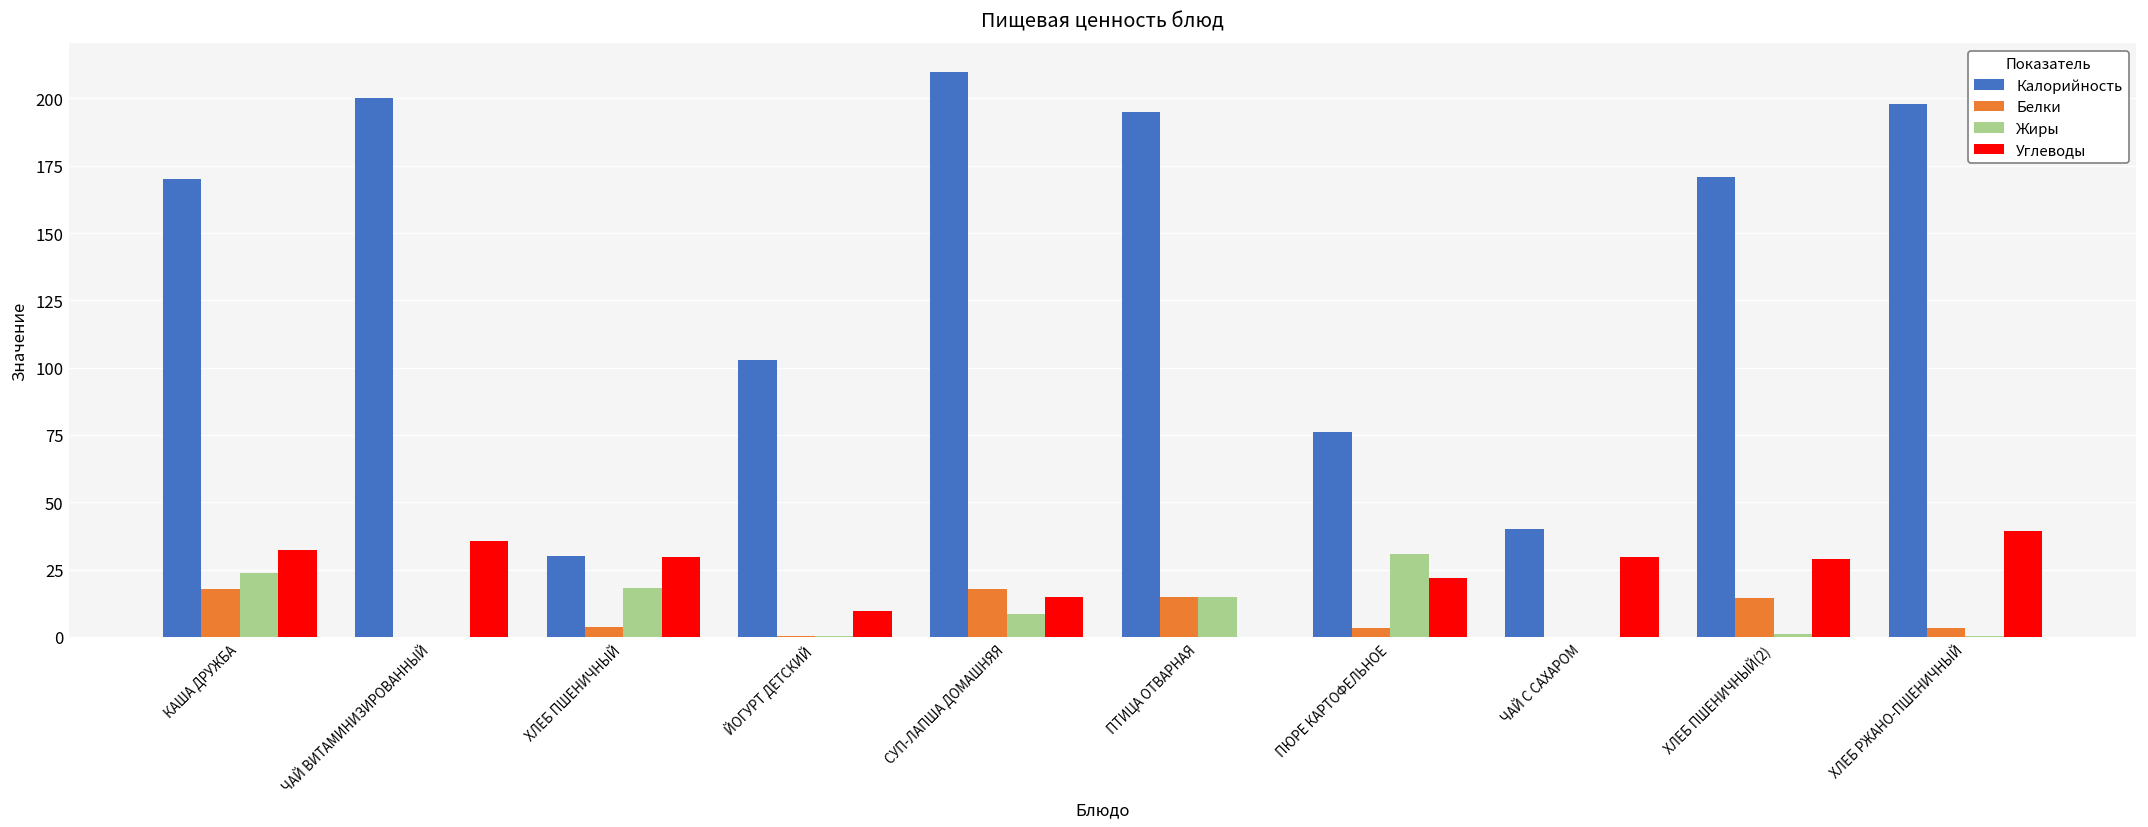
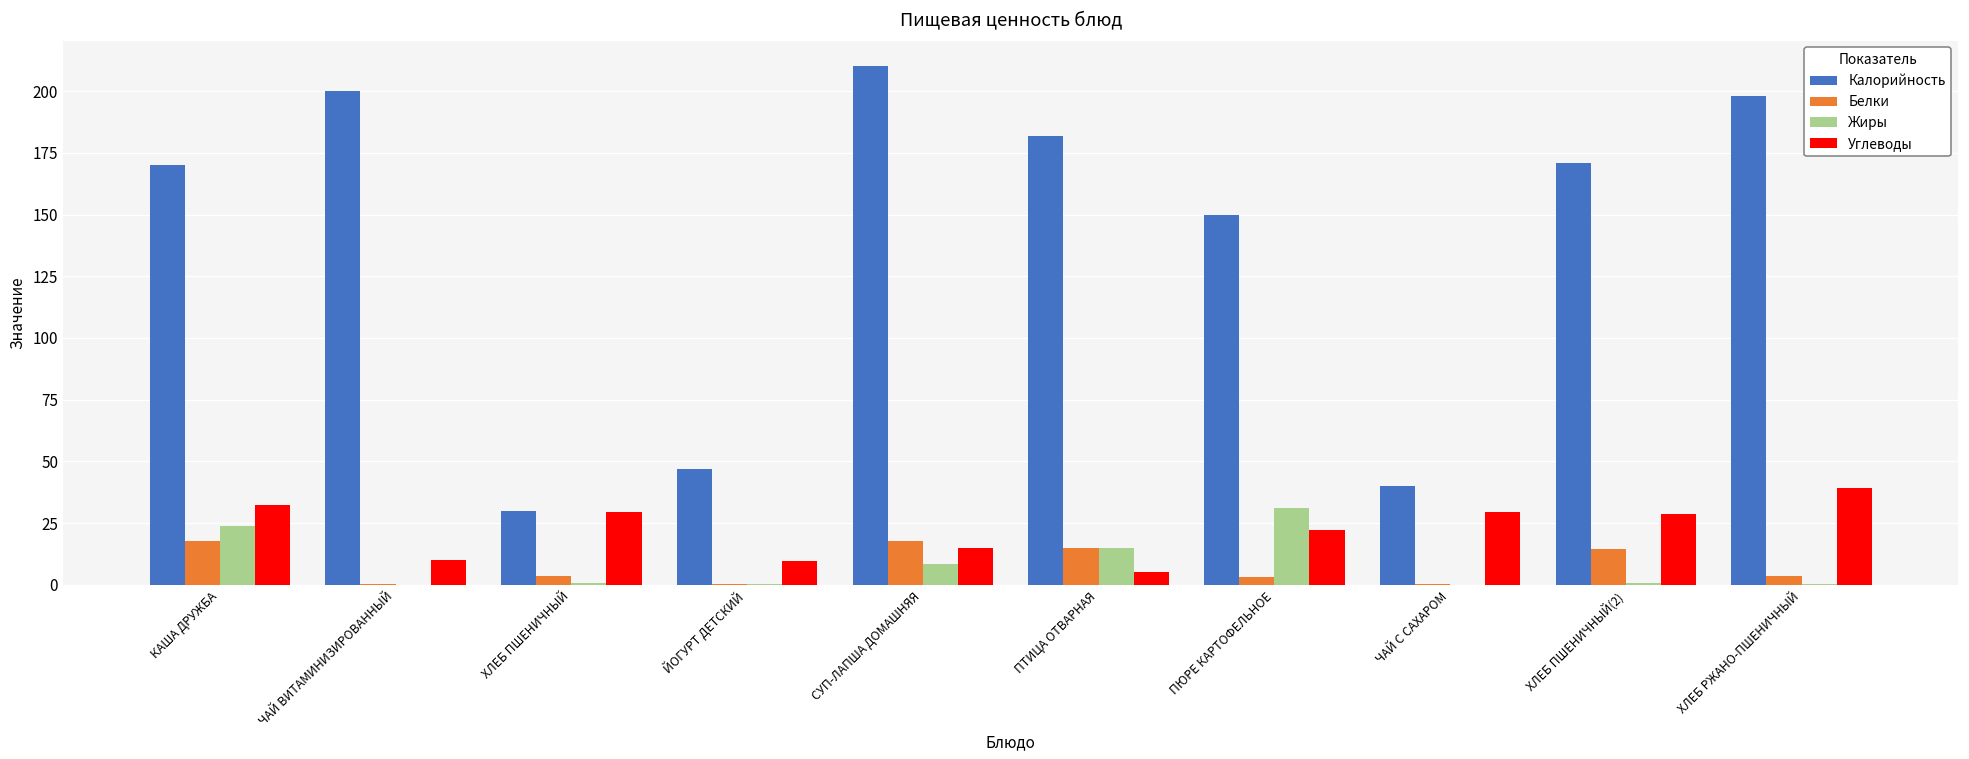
  {
    "Калорийность": {
      "КАША ДРУЖБА": 170,
      "ЧАЙ ВИТАМИНИЗИРОВАННЫЙ": 200,
      "ХЛЕБ ПШЕНИЧНЫЙ": 30,
-     "ЙОГУРТ ДЕТСКИЙ": 103,
+     "ЙОГУРТ ДЕТСКИЙ": 47,
      "СУП-ЛАПША ДОМАШНЯЯ": 210,
-     "ПТИЦА ОТВАРНАЯ": 195,
-     "ПЮРЕ КАРТОФЕЛЬНОЕ": 76,
+     "ПТИЦА ОТВАРНАЯ": 182,
+     "ПЮРЕ КАРТОФЕЛЬНОЕ": 150,
      "ЧАЙ С САХАРОМ": 40,
      "ХЛЕБ ПШЕНИЧНЫЙ(2)": 171,
      "ХЛЕБ РЖАНО-ПШЕНИЧНЫЙ": 198
    },
    "Белки": {
      "КАША ДРУЖБА": 18,
      "ХЛЕБ ПШЕНИЧНЫЙ": 4,
      "СУП-ЛАПША ДОМАШНЯЯ": 18,
      "ПТИЦА ОТВАРНАЯ": 15,
      "ПЮРЕ КАРТОФЕЛЬНОЕ": 3,
      "ХЛЕБ ПШЕНИЧНЫЙ(2)": 15,
      "ХЛЕБ РЖАНО-ПШЕНИЧНЫЙ": 3
    },
    "Жиры": {
      "КАША ДРУЖБА": 24,
      "ЧАЙ ВИТАМИНИЗИРОВАННЫЙ": 0,
-     "ХЛЕБ ПШЕНИЧНЫЙ": 18,
+     "ХЛЕБ ПШЕНИЧНЫЙ": 1,
      "СУП-ЛАПША ДОМАШНЯЯ": 9,
      "ПТИЦА ОТВАРНАЯ": 15,
      "ПЮРЕ КАРТОФЕЛЬНОЕ": 31,
      "ЧАЙ С САХАРОМ": 0
    },
    "Углеводы": {
      "КАША ДРУЖБА": 32,
-     "ЧАЙ ВИТАМИНИЗИРОВАННЫЙ": 36,
+     "ЧАЙ ВИТАМИНИЗИРОВАННЫЙ": 10,
      "ХЛЕБ ПШЕНИЧНЫЙ": 30,
      "ЙОГУРТ ДЕТСКИЙ": 10,
      "СУП-ЛАПША ДОМАШНЯЯ": 15,
-     "ПТИЦА ОТВАРНАЯ": 0,
+     "ПТИЦА ОТВАРНАЯ": 5,
      "ПЮРЕ КАРТОФЕЛЬНОЕ": 22,
      "ЧАЙ С САХАРОМ": 30,
      "ХЛЕБ ПШЕНИЧНЫЙ(2)": 29,
      "ХЛЕБ РЖАНО-ПШЕНИЧНЫЙ": 39
    }
  }
